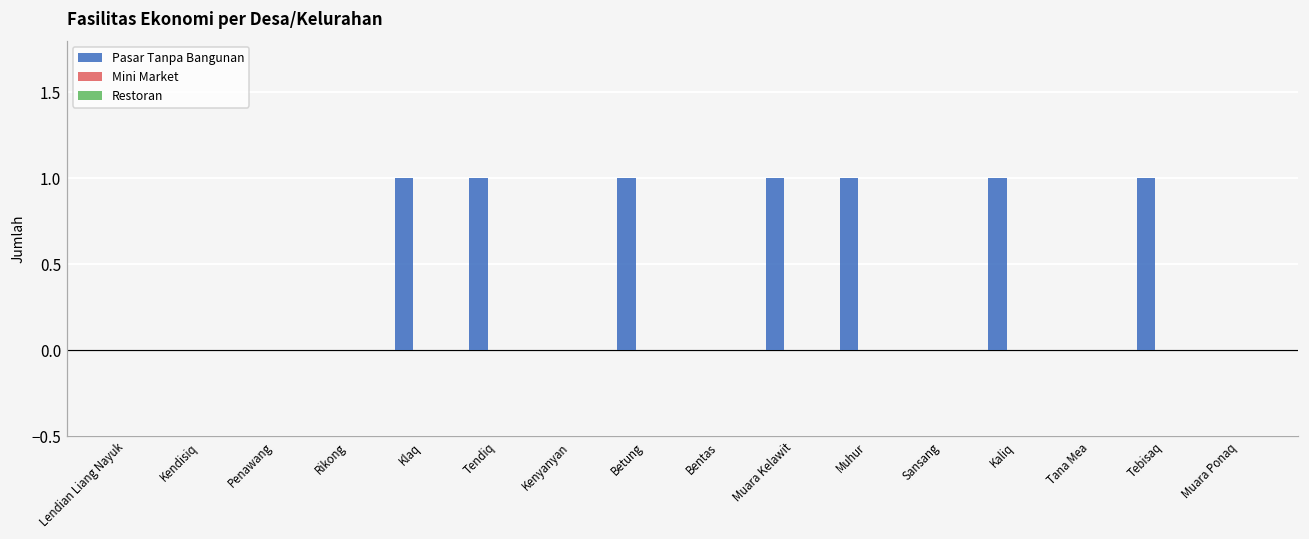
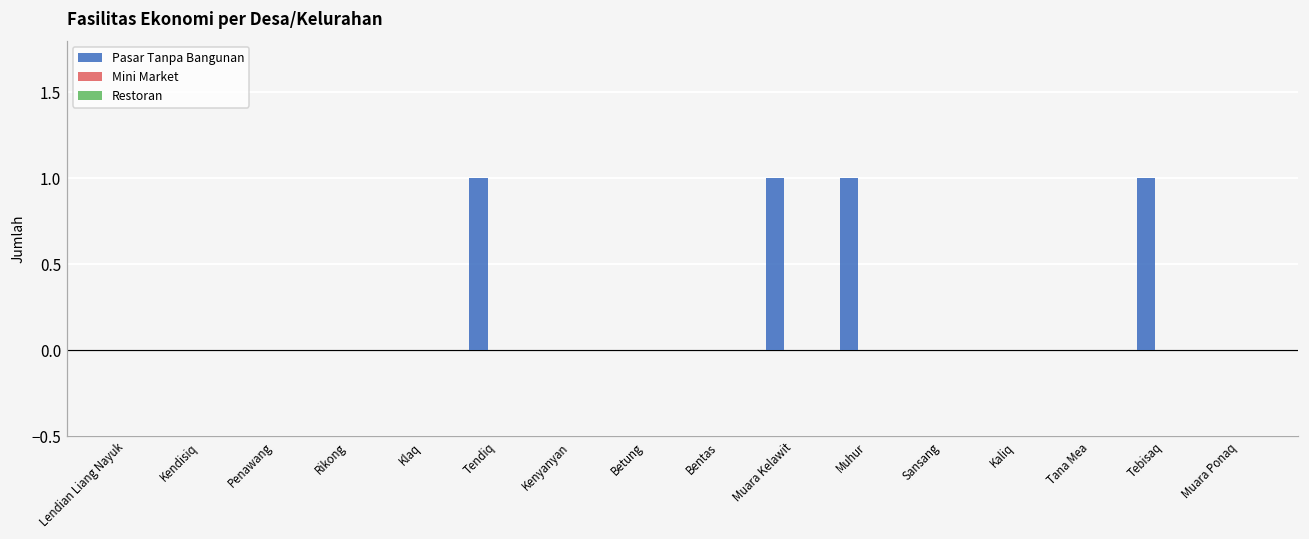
  {
    "Pasar Tanpa Bangunan": {
      "Lendian Liang Nayuk": 0,
      "Kendisiq": 0,
      "Penawang": 0,
      "Rikong": 0,
-     "Klaq": 1,
+     "Klaq": 0,
      "Tendiq": 1,
      "Kenyanyan": 0,
-     "Betung": 1,
+     "Betung": 0,
      "Bentas": 0,
      "Muara Kelawit": 1,
      "Muhur": 1,
      "Sansang": 0,
-     "Kaliq": 1,
+     "Kaliq": 0,
      "Tana Mea": 0,
      "Tebisaq": 1,
      "Muara Ponaq": 0
    },
    "Mini Market": {
      "Lendian Liang Nayuk": 0,
      "Kendisiq": 0,
      "Penawang": 0,
      "Rikong": 0,
      "Klaq": 0,
      "Tendiq": 0,
      "Kenyanyan": 0,
      "Betung": 0,
      "Bentas": 0,
      "Muara Kelawit": 0,
      "Muhur": 0,
      "Sansang": 0,
      "Kaliq": 0,
      "Tana Mea": 0,
      "Tebisaq": 0,
      "Muara Ponaq": 0
    },
    "Restoran": {
      "Lendian Liang Nayuk": 0,
      "Kendisiq": 0,
      "Penawang": 0,
      "Rikong": 0,
      "Klaq": 0,
      "Tendiq": 0,
      "Kenyanyan": 0,
      "Betung": 0,
      "Bentas": 0,
      "Muara Kelawit": 0,
      "Muhur": 0,
      "Sansang": 0,
      "Kaliq": 0,
      "Tana Mea": 0,
      "Tebisaq": 0,
      "Muara Ponaq": 0
    }
  }
